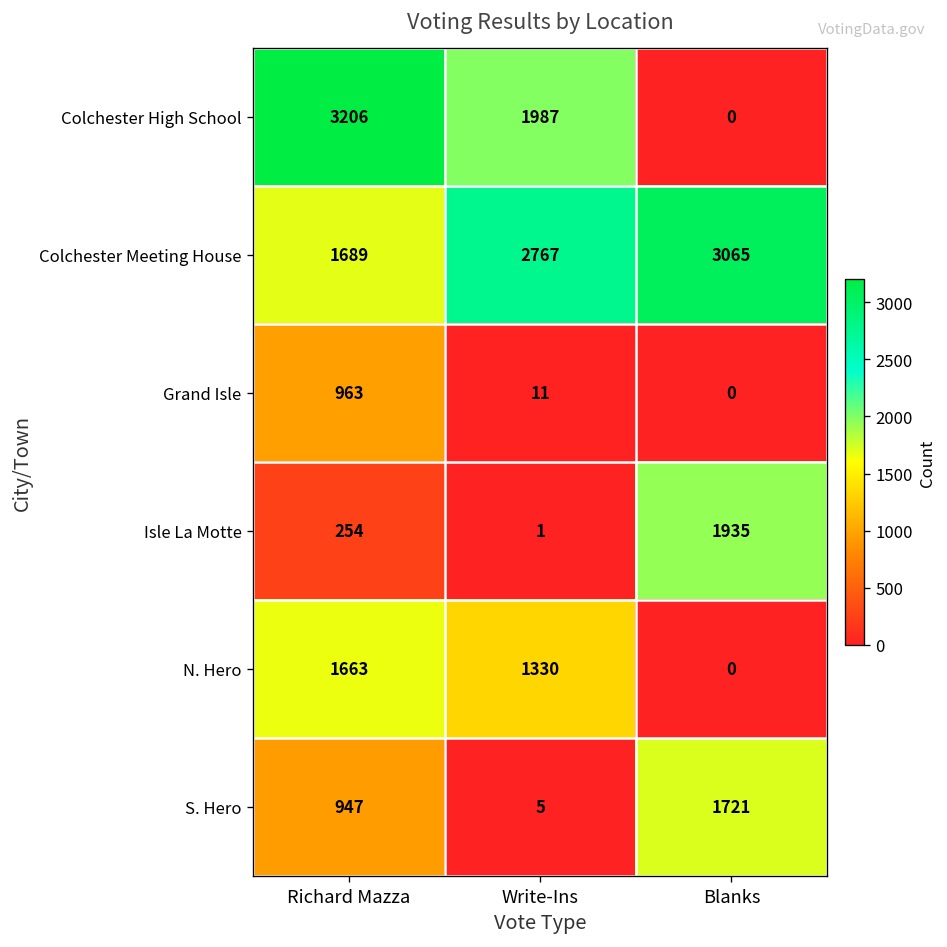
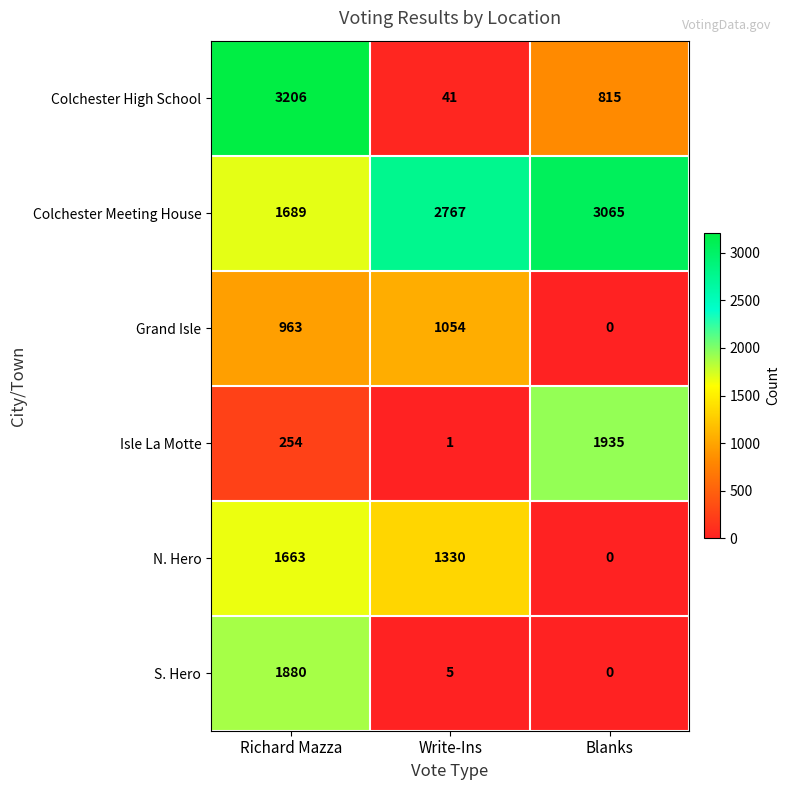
  {
    "Colchester High School": {
      "Richard Mazza": 3206,
-     "Write-Ins": 1987,
-     "Blanks": 0
+     "Write-Ins": 41,
+     "Blanks": 815
    },
    "Colchester Meeting House": {
      "Richard Mazza": 1689,
      "Write-Ins": 2767,
      "Blanks": 3065
    },
    "Grand Isle": {
      "Richard Mazza": 963,
-     "Write-Ins": 11,
+     "Write-Ins": 1054,
      "Blanks": 0
    },
    "Isle La Motte": {
      "Richard Mazza": 254,
      "Write-Ins": 1,
      "Blanks": 1935
    },
    "N. Hero": {
      "Richard Mazza": 1663,
      "Write-Ins": 1330,
      "Blanks": 0
    },
    "S. Hero": {
-     "Richard Mazza": 947,
+     "Richard Mazza": 1880,
      "Write-Ins": 5,
-     "Blanks": 1721
+     "Blanks": 0
    }
  }
